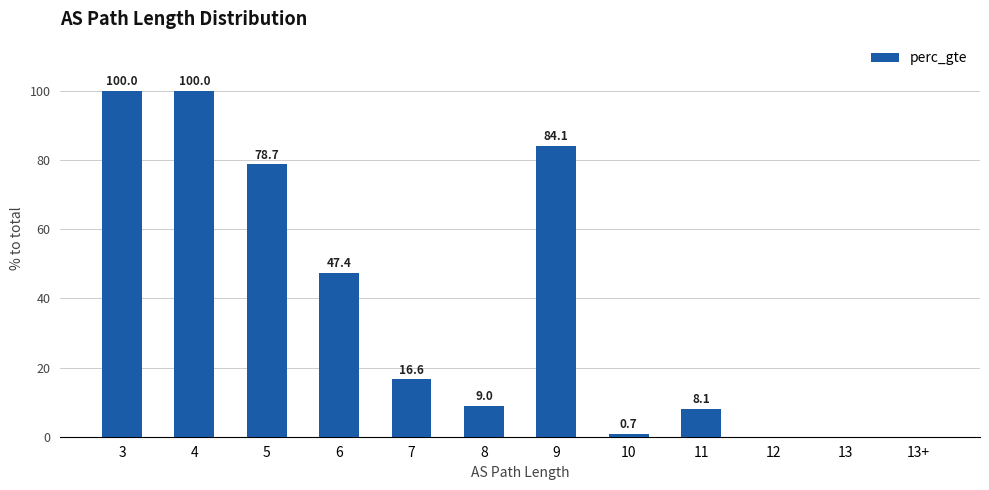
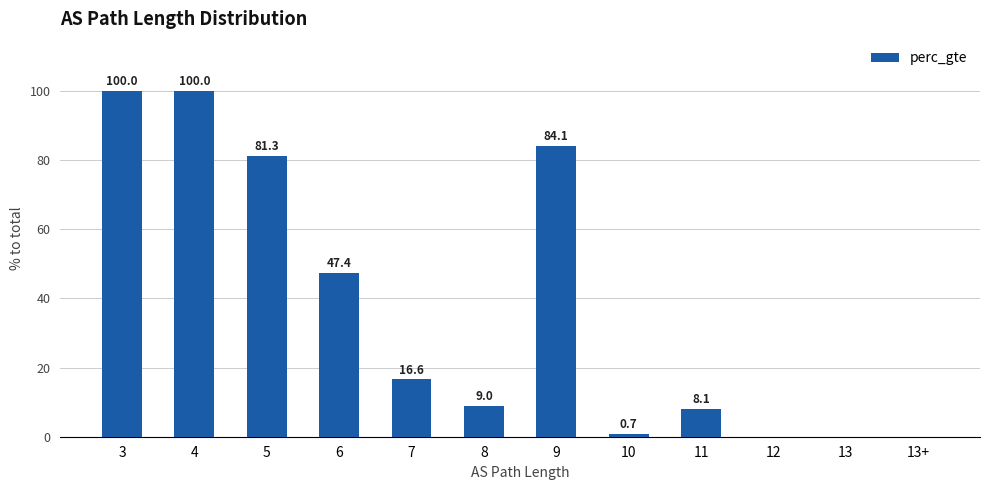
  {
    "3": 100.0,
    "4": 100.0,
-   "5": 78.7,
+   "5": 81.3,
    "6": 47.4,
    "7": 16.6,
    "8": 9.0,
    "9": 84.1,
    "10": 0.7,
    "11": 8.1
  }
